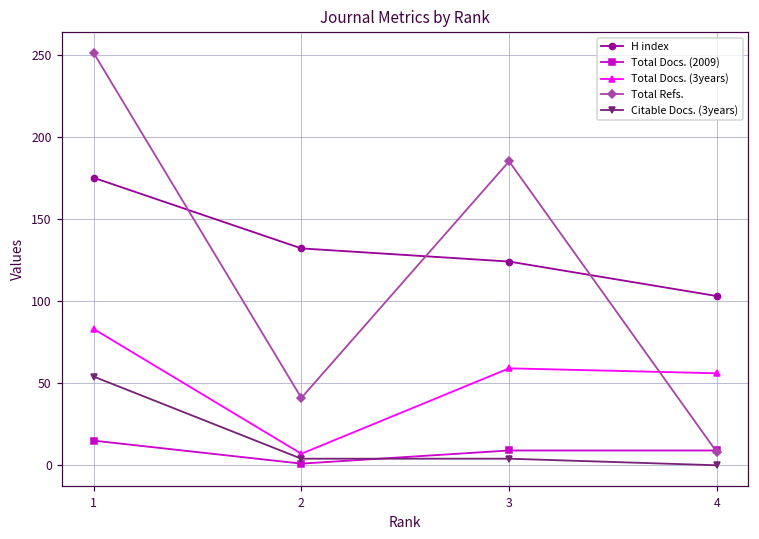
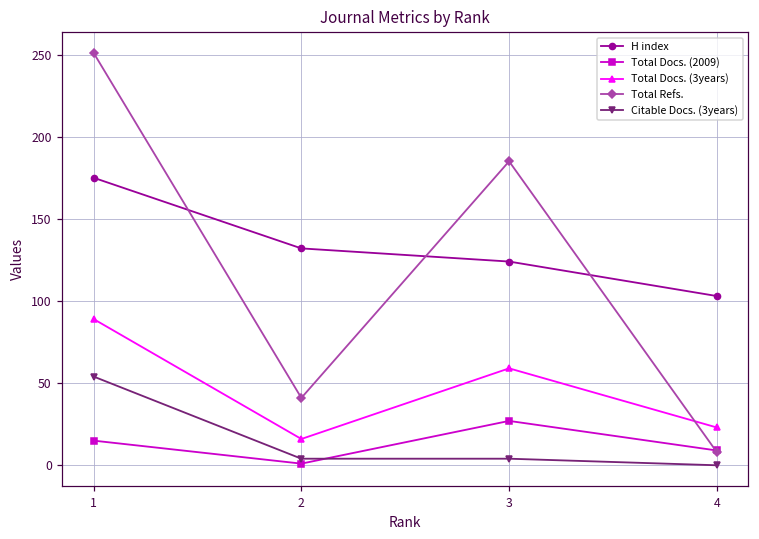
  {
    "Total Docs. (2009)": {
      "1": 15,
      "2": 1,
-     "3": 9
+     "3": 27
    },
    "Total Docs. (3years)": {
-     "1": 83,
-     "2": 7,
+     "1": 89,
+     "2": 16,
      "3": 59,
-     "4": 56
+     "4": 23
    },
    "Total Refs.": {
      "1": 251,
      "2": 41,
      "3": 185
    }
  }
